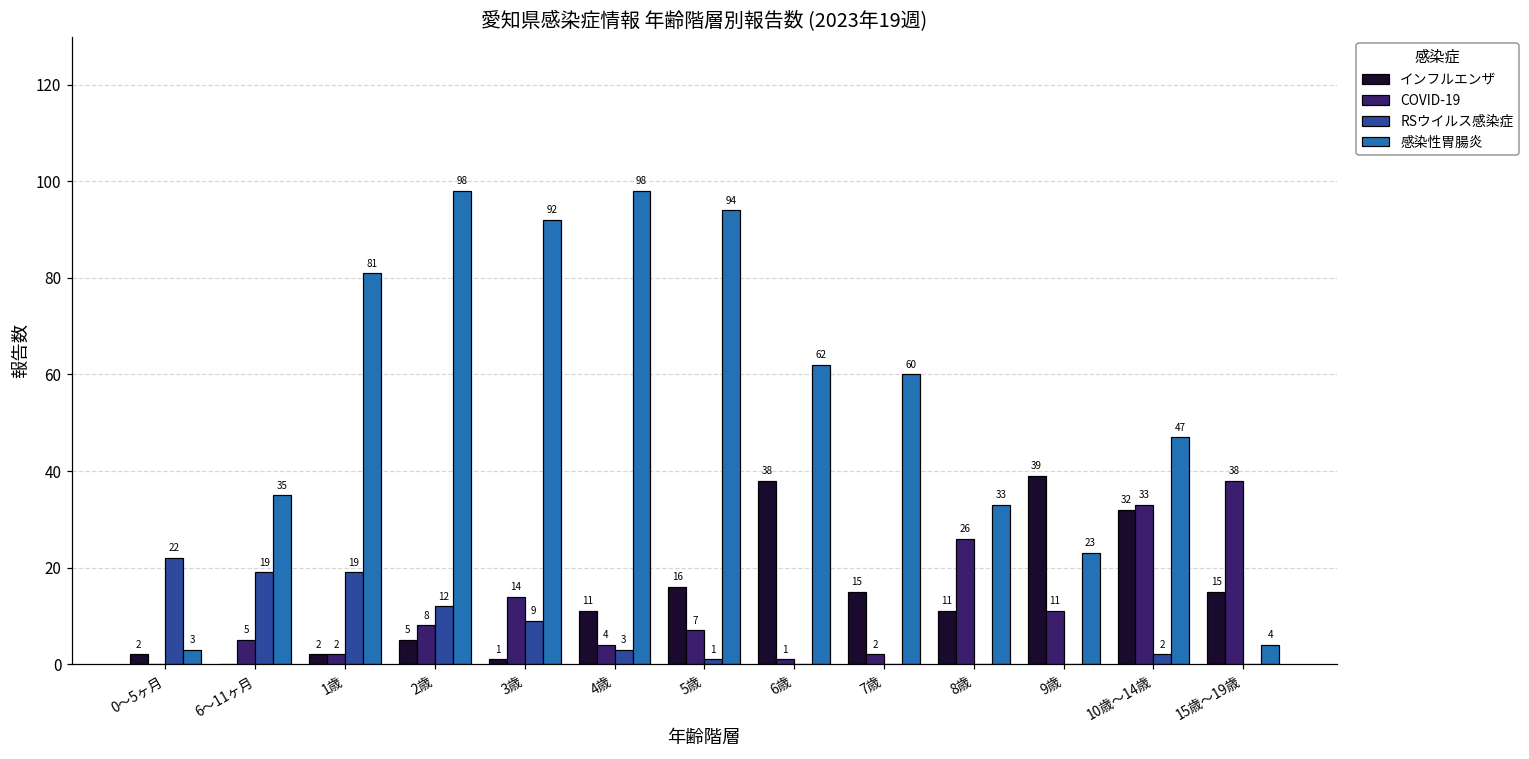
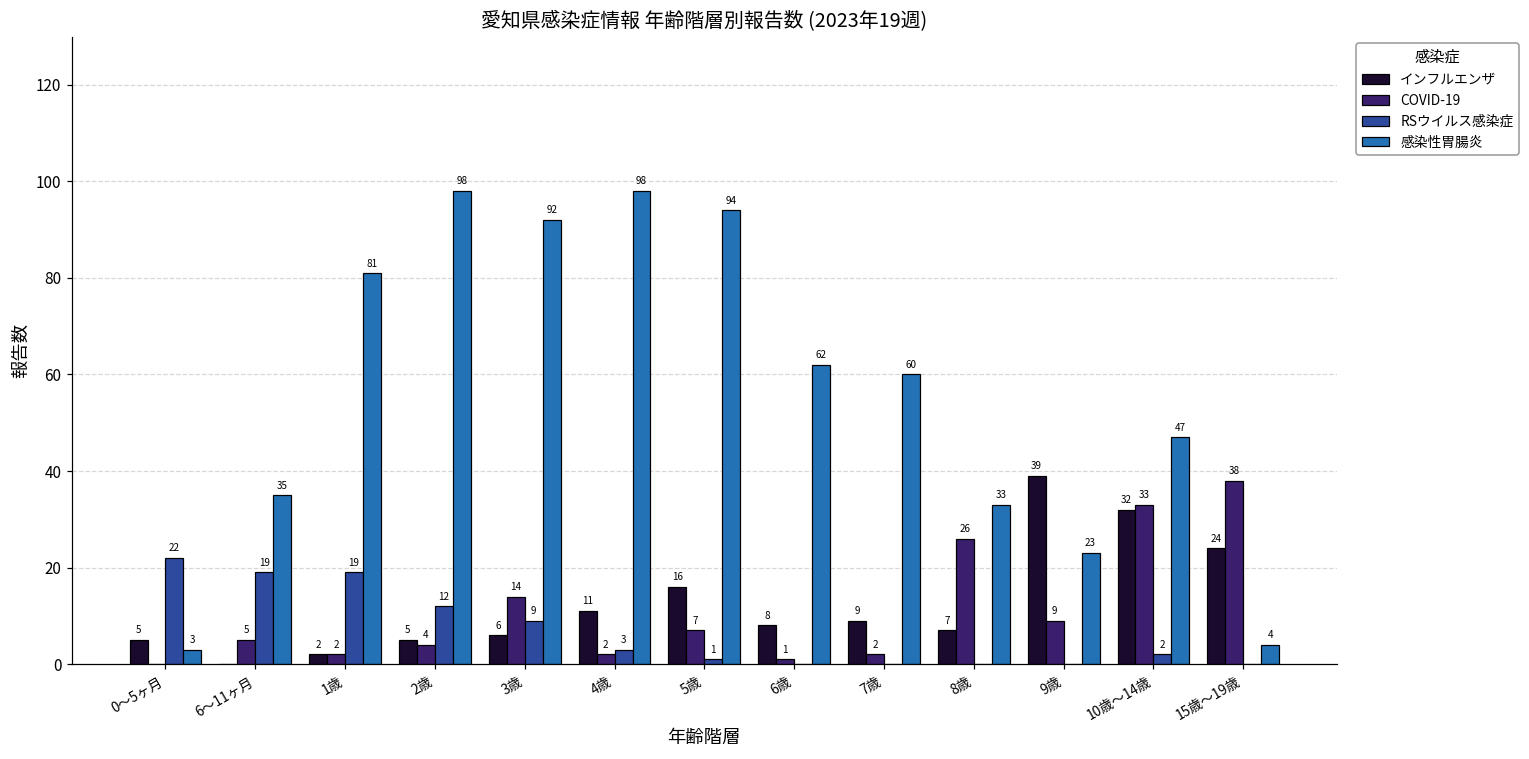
  {
    "インフルエンザ": {
-     "0～5ヶ月": 2,
+     "0～5ヶ月": 5,
      "1歳": 2,
      "2歳": 5,
-     "3歳": 1,
+     "3歳": 6,
      "4歳": 11,
      "5歳": 16,
-     "6歳": 38,
-     "7歳": 15,
-     "8歳": 11,
+     "6歳": 8,
+     "7歳": 9,
+     "8歳": 7,
      "9歳": 39,
      "10歳～14歳": 32,
-     "15歳～19歳": 15
+     "15歳～19歳": 24
    },
    "COVID-19": {
      "6～11ヶ月": 5,
      "1歳": 2,
-     "2歳": 8,
+     "2歳": 4,
      "3歳": 14,
-     "4歳": 4,
+     "4歳": 2,
      "5歳": 7,
      "6歳": 1,
      "7歳": 2,
      "8歳": 26,
-     "9歳": 11,
+     "9歳": 9,
      "10歳～14歳": 33,
      "15歳～19歳": 38
    }
  }
